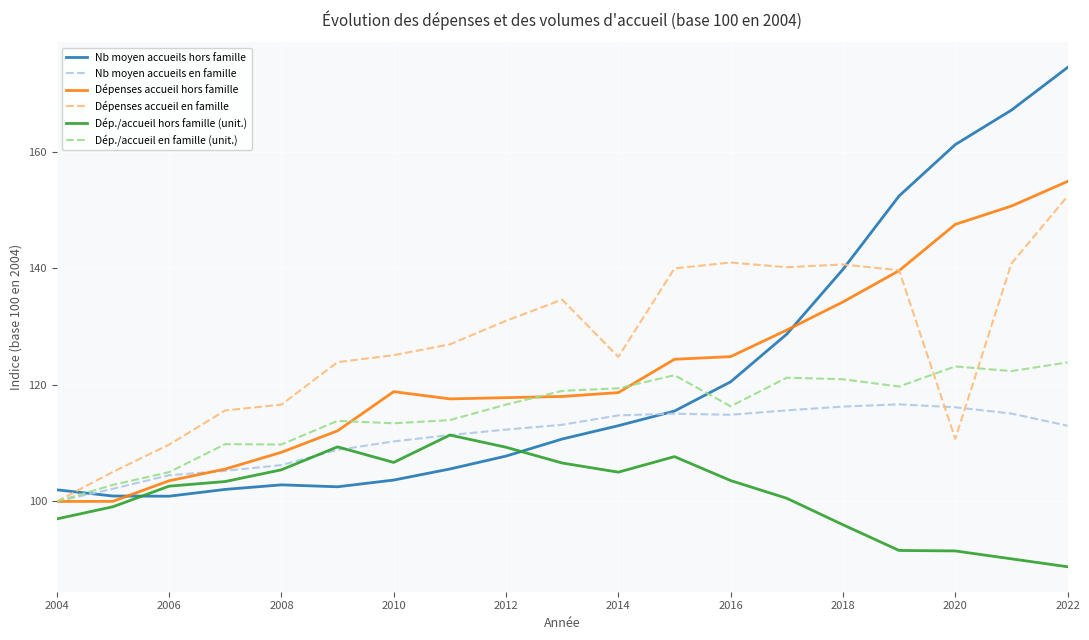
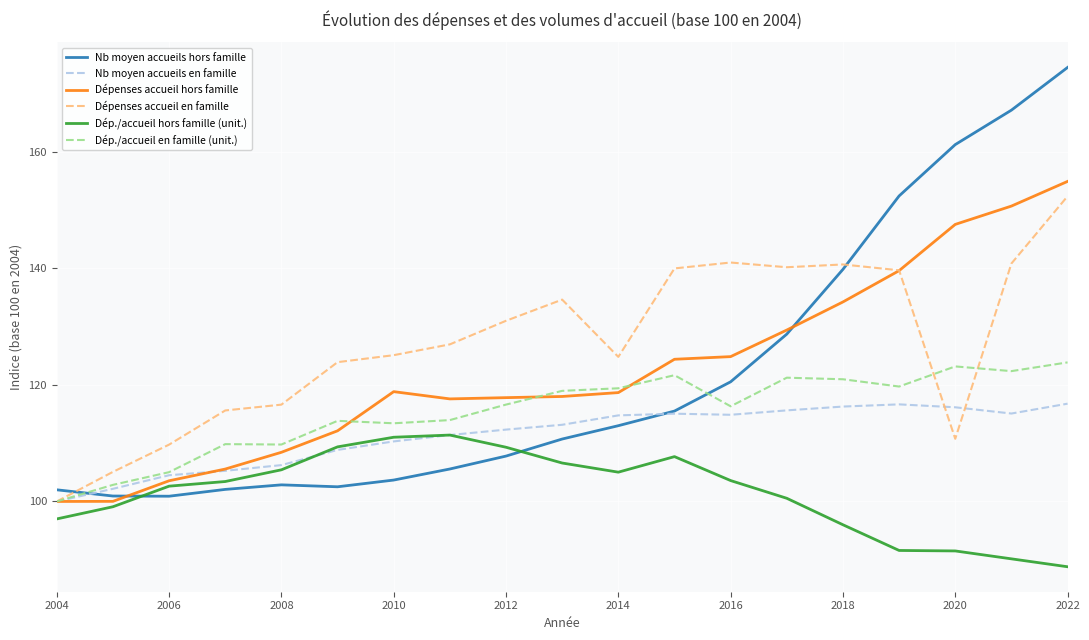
  {
    "Nb moyen accueils hors famille": {
      "2004": 102,
      "2006": 101,
      "2008": 103,
      "2010": 104,
      "2012": 108,
      "2014": 113,
      "2016": 121,
      "2018": 140,
      "2020": 161,
      "2022": 175
    },
    "Nb moyen accueils en famille": {
      "2006": 105,
      "2008": 106,
      "2010": 110,
      "2012": 112,
      "2014": 115,
      "2016": 115,
      "2018": 116,
      "2020": 116,
-     "2022": 113
+     "2022": 117
    },
    "Dépenses accueil hors famille": {
      "2006": 104,
      "2008": 108,
      "2010": 119,
      "2012": 118,
      "2014": 119,
      "2016": 125,
      "2018": 134,
      "2020": 148,
      "2022": 155
    },
    "Dépenses accueil en famille": {
      "2006": 110,
      "2008": 117,
      "2010": 125,
      "2012": 131,
      "2014": 125,
      "2016": 141,
      "2018": 141,
      "2020": 111,
      "2022": 152
    },
    "Dép./accueil hors famille (unit.)": {
      "2004": 97,
      "2006": 103,
      "2008": 105,
-     "2010": 107,
+     "2010": 111,
      "2012": 109,
      "2014": 105,
      "2016": 104,
      "2018": 96,
      "2020": 92,
      "2022": 89
    },
    "Dép./accueil en famille (unit.)": {
      "2006": 105,
      "2008": 110,
      "2010": 113,
      "2012": 117,
      "2014": 119,
      "2016": 116,
      "2018": 121,
      "2020": 123,
      "2022": 124
    }
  }
